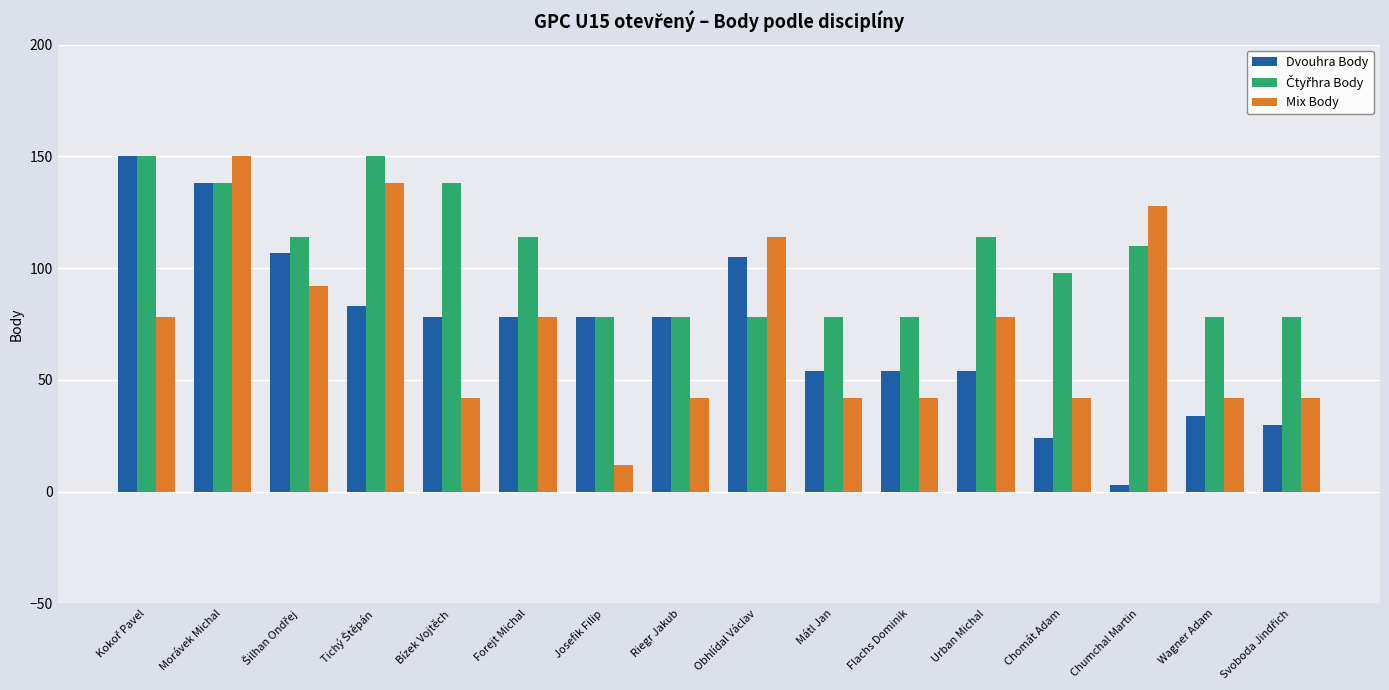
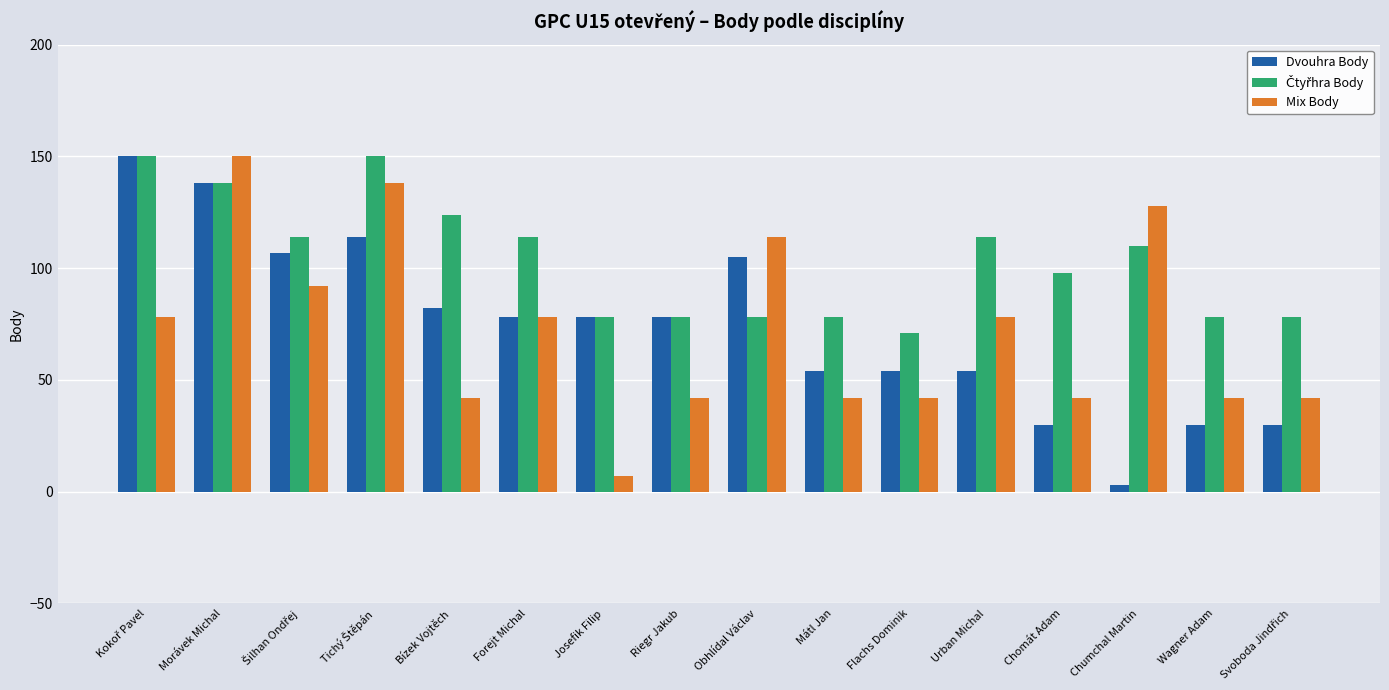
  {
    "Dvouhra Body": {
      "Kokoř Pavel": 150,
      "Morávek Michal": 138,
      "Šilhan Ondřej": 107,
-     "Tichý Štěpán": 83,
-     "Bízek Vojtěch": 78,
+     "Tichý Štěpán": 114,
+     "Bízek Vojtěch": 82,
      "Forejt Michal": 78,
      "Josefik Filip": 78,
      "Riegr Jakub": 78,
      "Obhlídal Václav": 105,
      "Mátl Jan": 54,
      "Flachs Dominik": 54,
      "Urban Michal": 54,
-     "Chomát Adam": 24,
+     "Chomát Adam": 30,
      "Chumchal Martin": 3,
-     "Wagner Adam": 34,
+     "Wagner Adam": 30,
      "Svoboda Jindřich": 30
    },
    "Čtyřhra Body": {
      "Kokoř Pavel": 150,
      "Morávek Michal": 138,
      "Šilhan Ondřej": 114,
      "Tichý Štěpán": 150,
-     "Bízek Vojtěch": 138,
+     "Bízek Vojtěch": 124,
      "Forejt Michal": 114,
      "Josefik Filip": 78,
      "Riegr Jakub": 78,
      "Obhlídal Václav": 78,
      "Mátl Jan": 78,
-     "Flachs Dominik": 78,
+     "Flachs Dominik": 71,
      "Urban Michal": 114,
      "Chomát Adam": 98,
      "Chumchal Martin": 110,
      "Wagner Adam": 78,
      "Svoboda Jindřich": 78
    },
    "Mix Body": {
      "Kokoř Pavel": 78,
      "Morávek Michal": 150,
      "Šilhan Ondřej": 92,
      "Tichý Štěpán": 138,
      "Bízek Vojtěch": 42,
      "Forejt Michal": 78,
-     "Josefik Filip": 12,
+     "Josefik Filip": 7,
      "Riegr Jakub": 42,
      "Obhlídal Václav": 114,
      "Mátl Jan": 42,
      "Flachs Dominik": 42,
      "Urban Michal": 78,
      "Chomát Adam": 42,
      "Chumchal Martin": 128,
      "Wagner Adam": 42,
      "Svoboda Jindřich": 42
    }
  }
